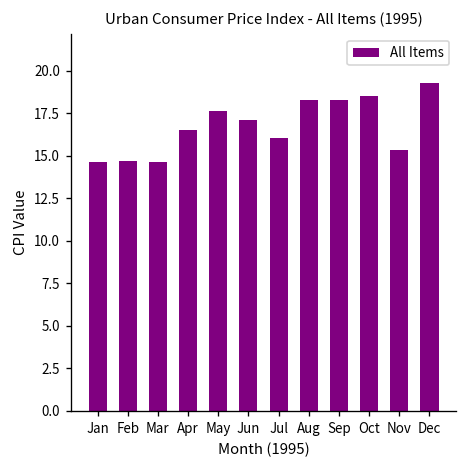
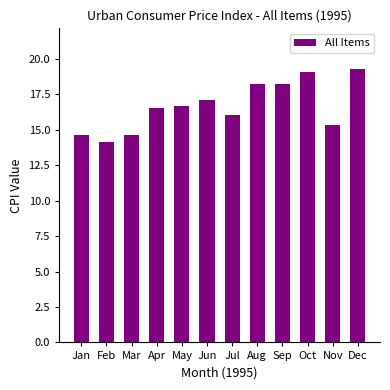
  {
    "Jan": 14.6,
-   "Feb": 14.7,
+   "Feb": 14.1,
    "Mar": 14.6,
    "Apr": 16.5,
-   "May": 17.6,
+   "May": 16.6,
    "Jun": 17.1,
    "Jul": 16.0,
    "Aug": 18.3,
    "Sep": 18.3,
-   "Oct": 18.5,
+   "Oct": 19.1,
    "Nov": 15.4,
    "Dec": 19.3
  }
